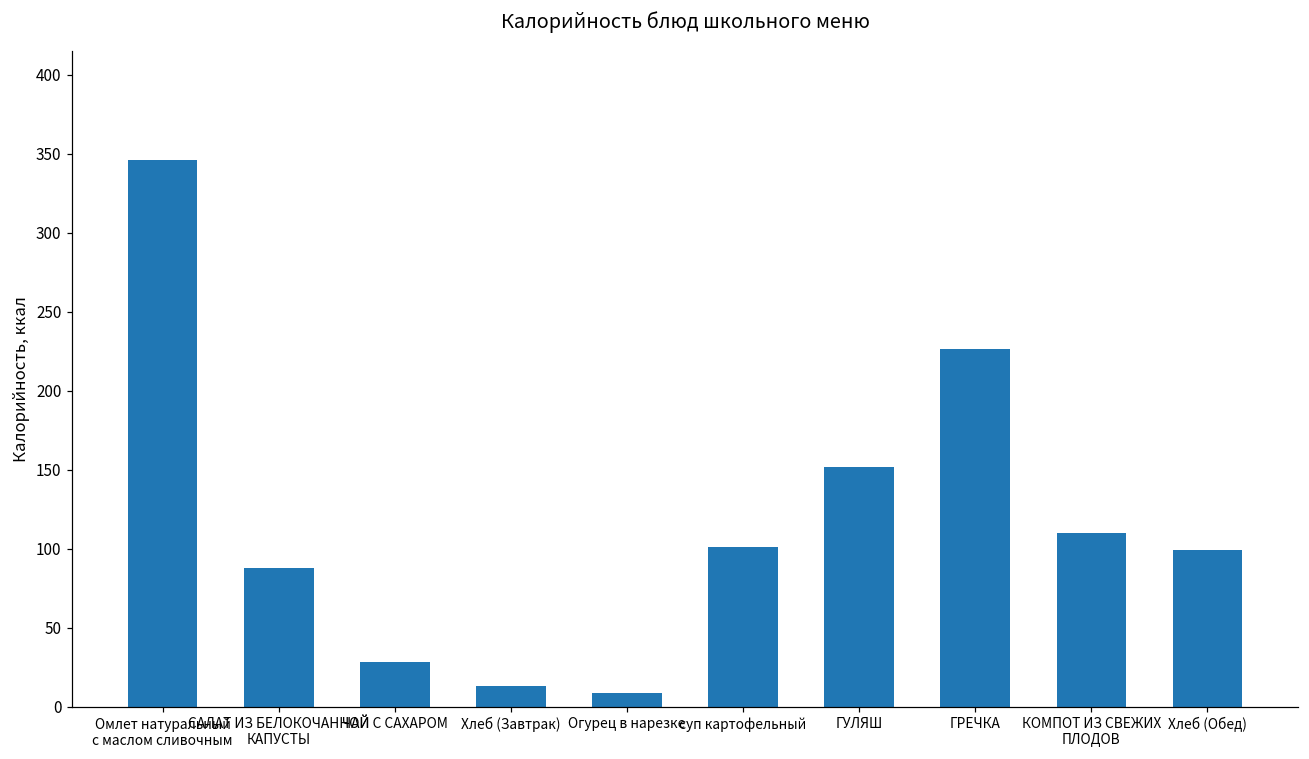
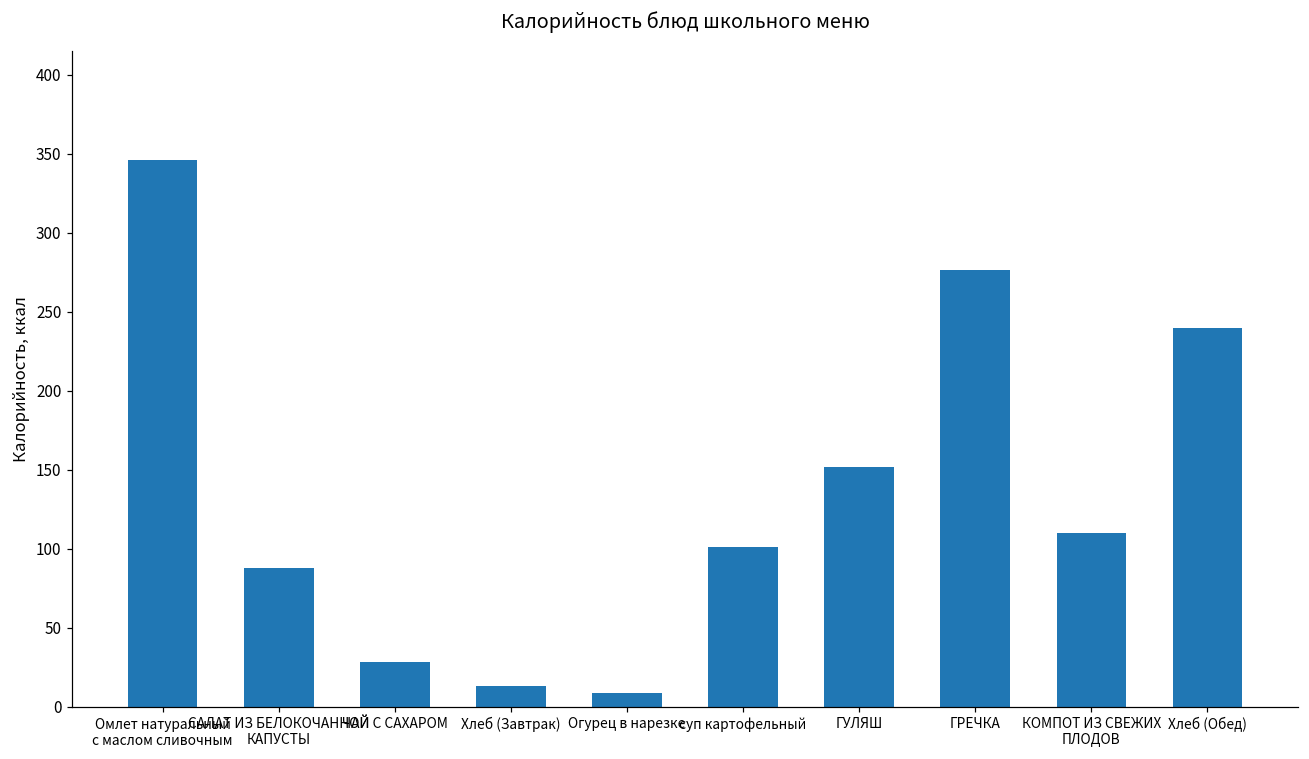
  {
    "Хлеб (Завтрак)": 13,
    "Огурец в нарезке": 9,
    "суп картофельный": 101,
    "ГУЛЯШ": 152,
-   "ГРЕЧКА": 227,
+   "ГРЕЧКА": 277,
    "КОМПОТ ИЗ СВЕЖИХ ПЛОДОВ": 110,
-   "Хлеб (Обед)": 99
+   "Хлеб (Обед)": 240
  }
